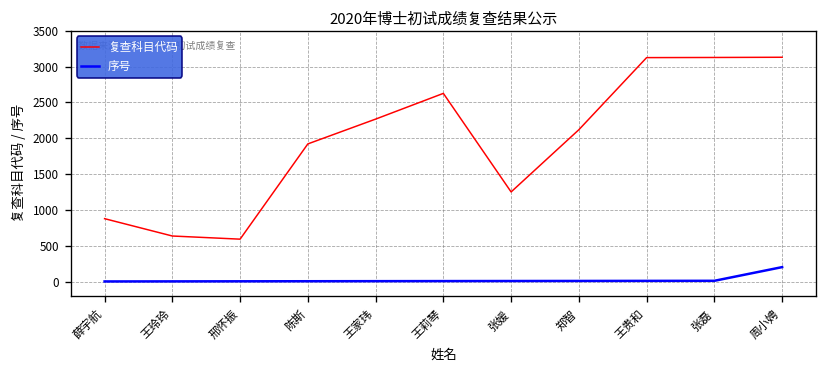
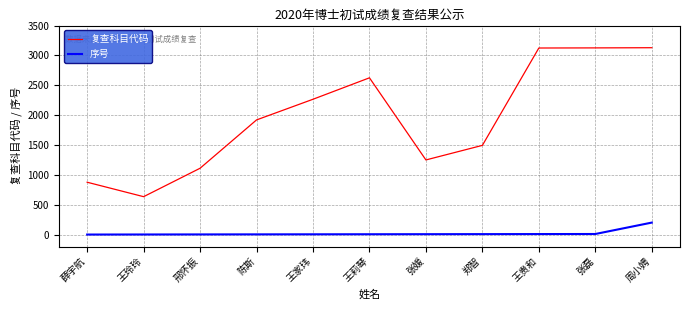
  {
    "复查科目代码": {
      "薛宇航": 900,
      "王玲玲": 600,
-     "邢怀振": 600,
+     "邢怀振": 1100,
      "陈斯": 1900,
      "王家玮": 2300,
      "王莉琴": 2600,
      "张媛": 1300,
-     "郑智": 2100,
+     "郑智": 1500,
      "王贵和": 3100,
      "张磊": 3100,
      "周小娉": 3100
    },
    "序号": {
      "薛宇航": 0,
      "王玲玲": 0,
      "邢怀振": 0,
      "陈斯": 0,
      "王家玮": 0,
      "王莉琴": 0,
      "张媛": 0,
      "郑智": 0,
      "王贵和": 0,
      "张磊": 0,
      "周小娉": 200
    }
  }
